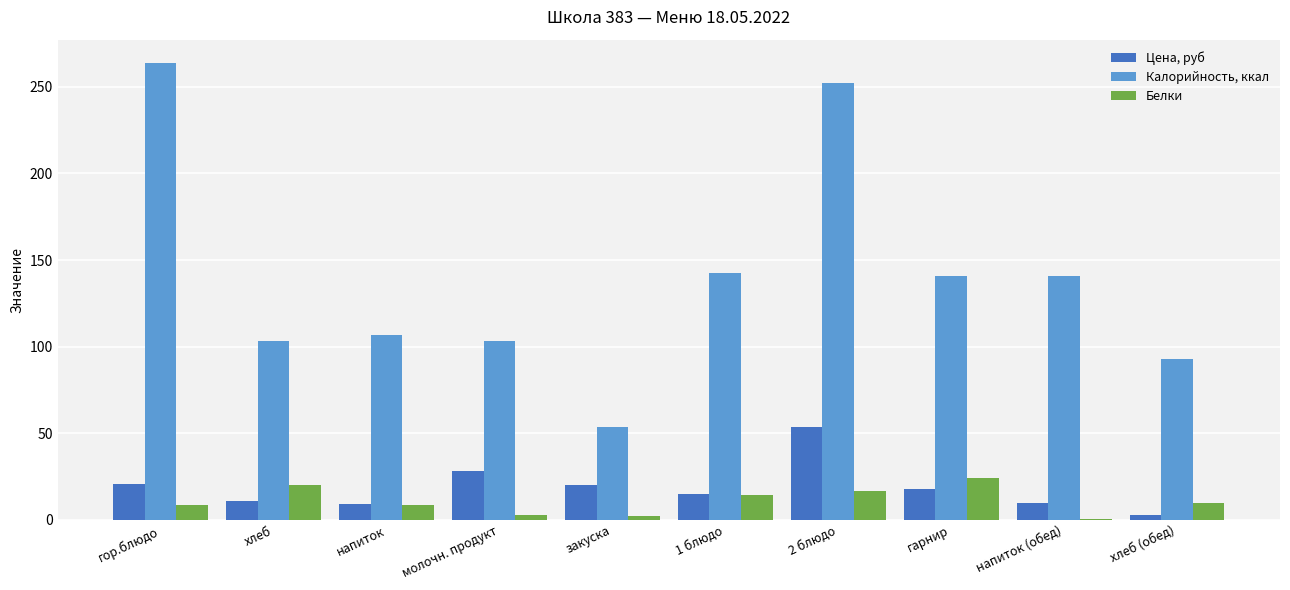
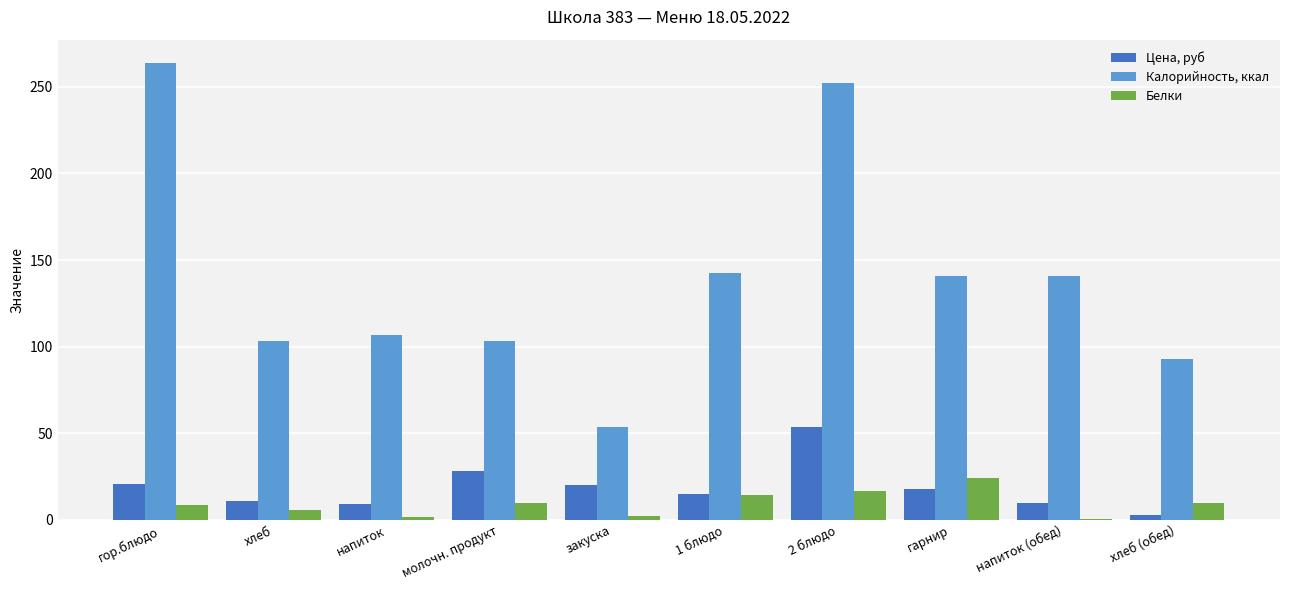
  {
    "Белки": {
      "гор.блюдо": 9,
-     "хлеб": 20,
-     "напиток": 9,
-     "молочн. продукт": 3,
+     "хлеб": 6,
+     "напиток": 2,
+     "молочн. продукт": 10,
      "закуска": 2,
      "1 блюдо": 15,
      "2 блюдо": 17,
      "гарнир": 24,
      "хлеб (обед)": 10
    }
  }
